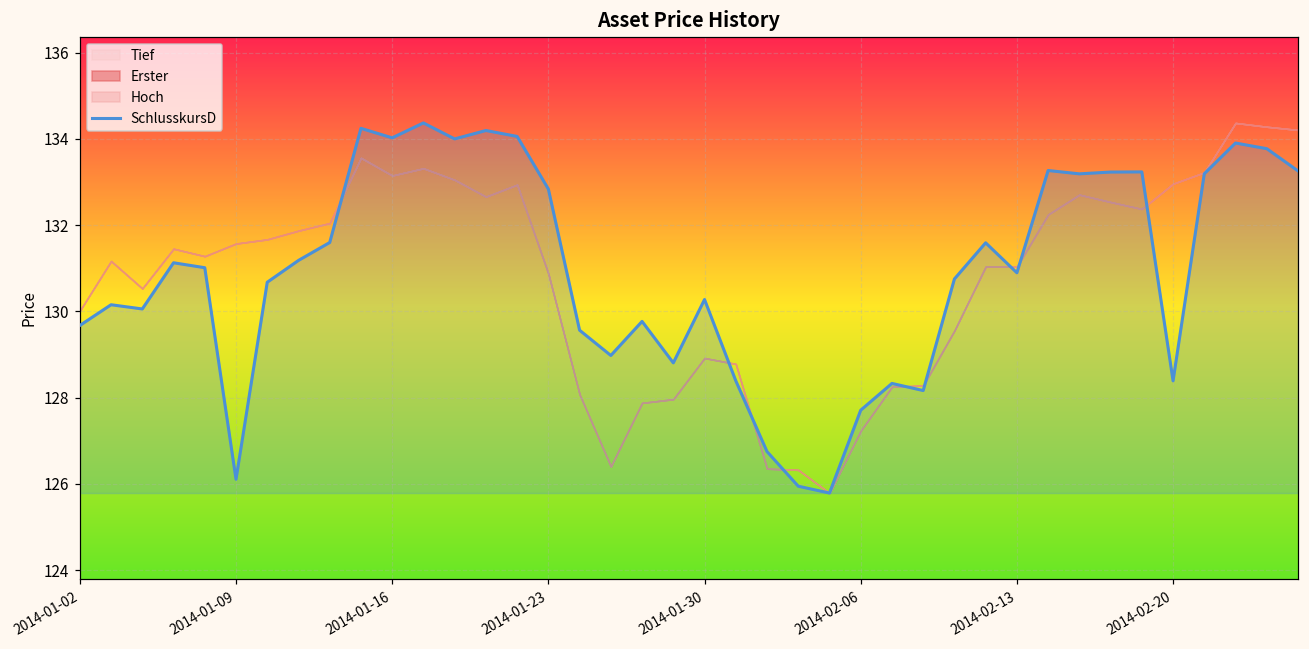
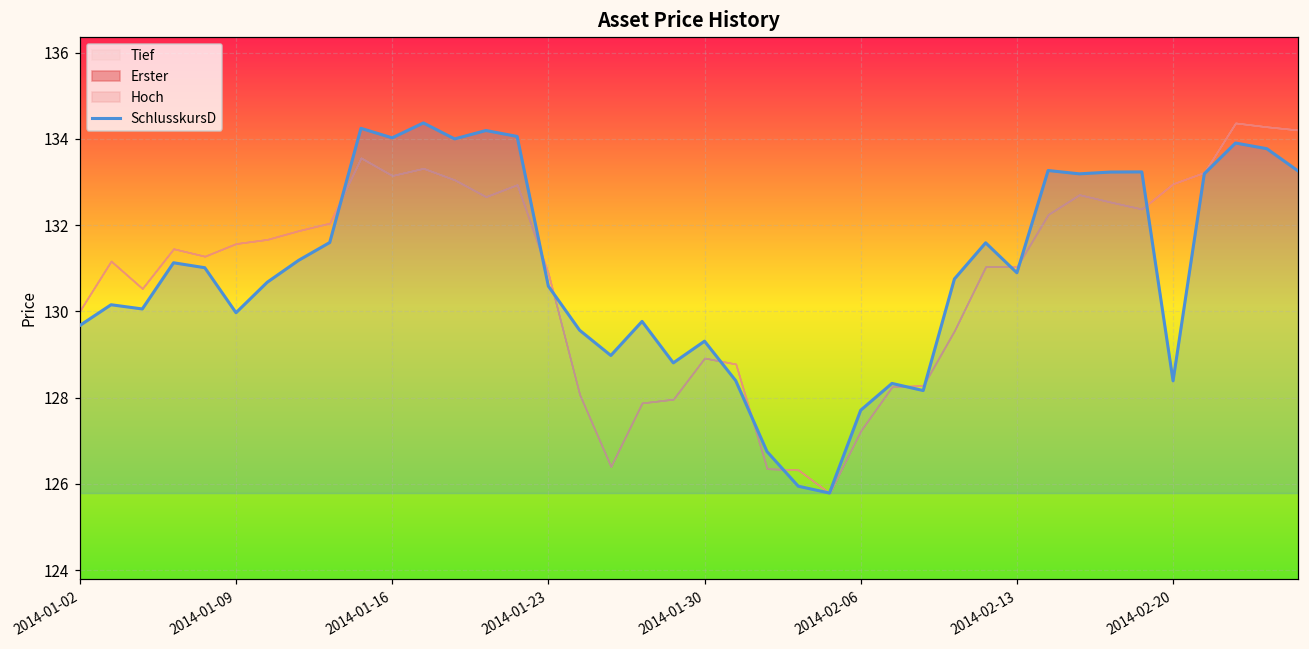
  {
    "SchlusskursD": {
      "2014-01-02": 129.7,
-     "2014-01-09": 126.1,
+     "2014-01-09": 130.0,
      "2014-01-16": 134.0,
-     "2014-01-23": 132.8,
-     "2014-01-30": 130.3,
+     "2014-01-23": 130.6,
+     "2014-01-30": 129.3,
      "2014-02-06": 127.7,
      "2014-02-13": 130.9,
      "2014-02-20": 128.4
    }
  }
